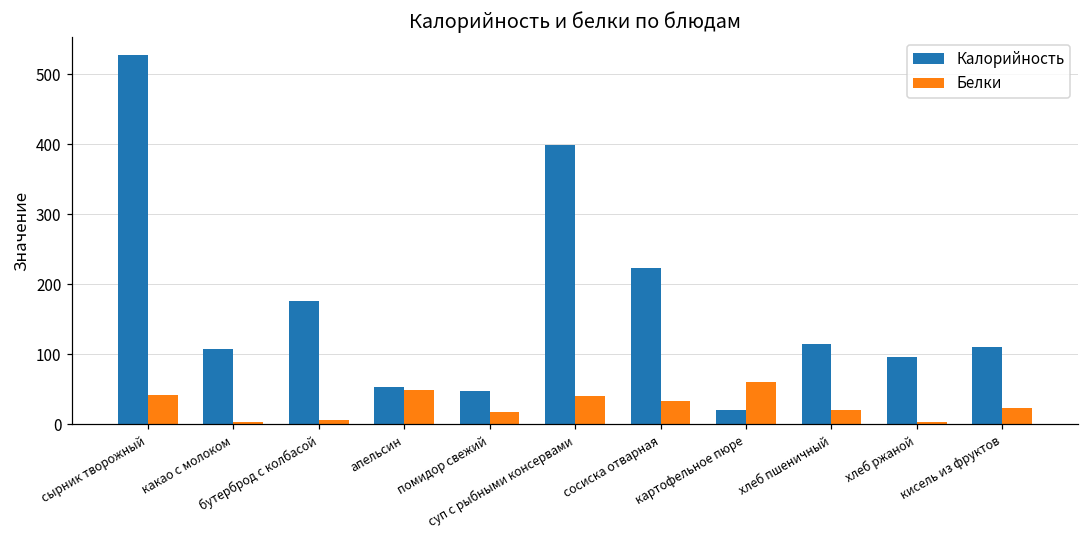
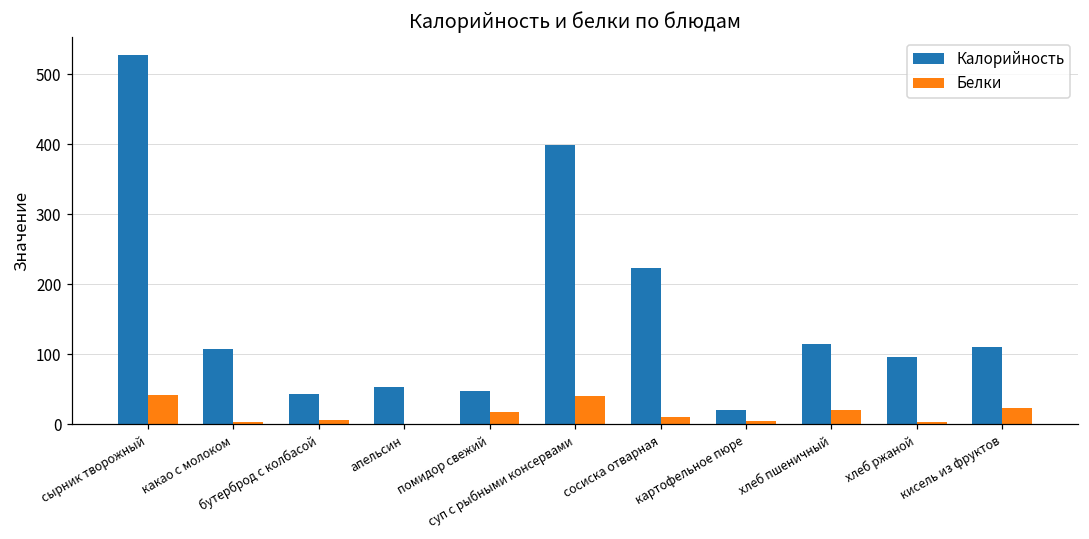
  {
    "Калорийность": {
      "сырник творожный": 530,
      "какао с молоком": 110,
-     "бутерброд с колбасой": 180,
+     "бутерброд с колбасой": 40,
      "апельсин": 50,
      "помидор свежий": 50,
      "суп с рыбными консервами": 400,
      "сосиска отварная": 220,
      "картофельное пюре": 20,
      "хлеб пшеничный": 120,
      "хлеб ржаной": 100,
      "кисель из фруктов": 110
    },
    "Белки": {
      "сырник творожный": 40,
      "какао с молоком": 0,
      "бутерброд с колбасой": 10,
-     "апельсин": 50,
+     "апельсин": 0,
      "помидор свежий": 20,
      "суп с рыбными консервами": 40,
-     "сосиска отварная": 30,
-     "картофельное пюре": 60,
+     "сосиска отварная": 10,
+     "картофельное пюре": 10,
      "хлеб пшеничный": 20,
      "хлеб ржаной": 0,
      "кисель из фруктов": 20
    }
  }
